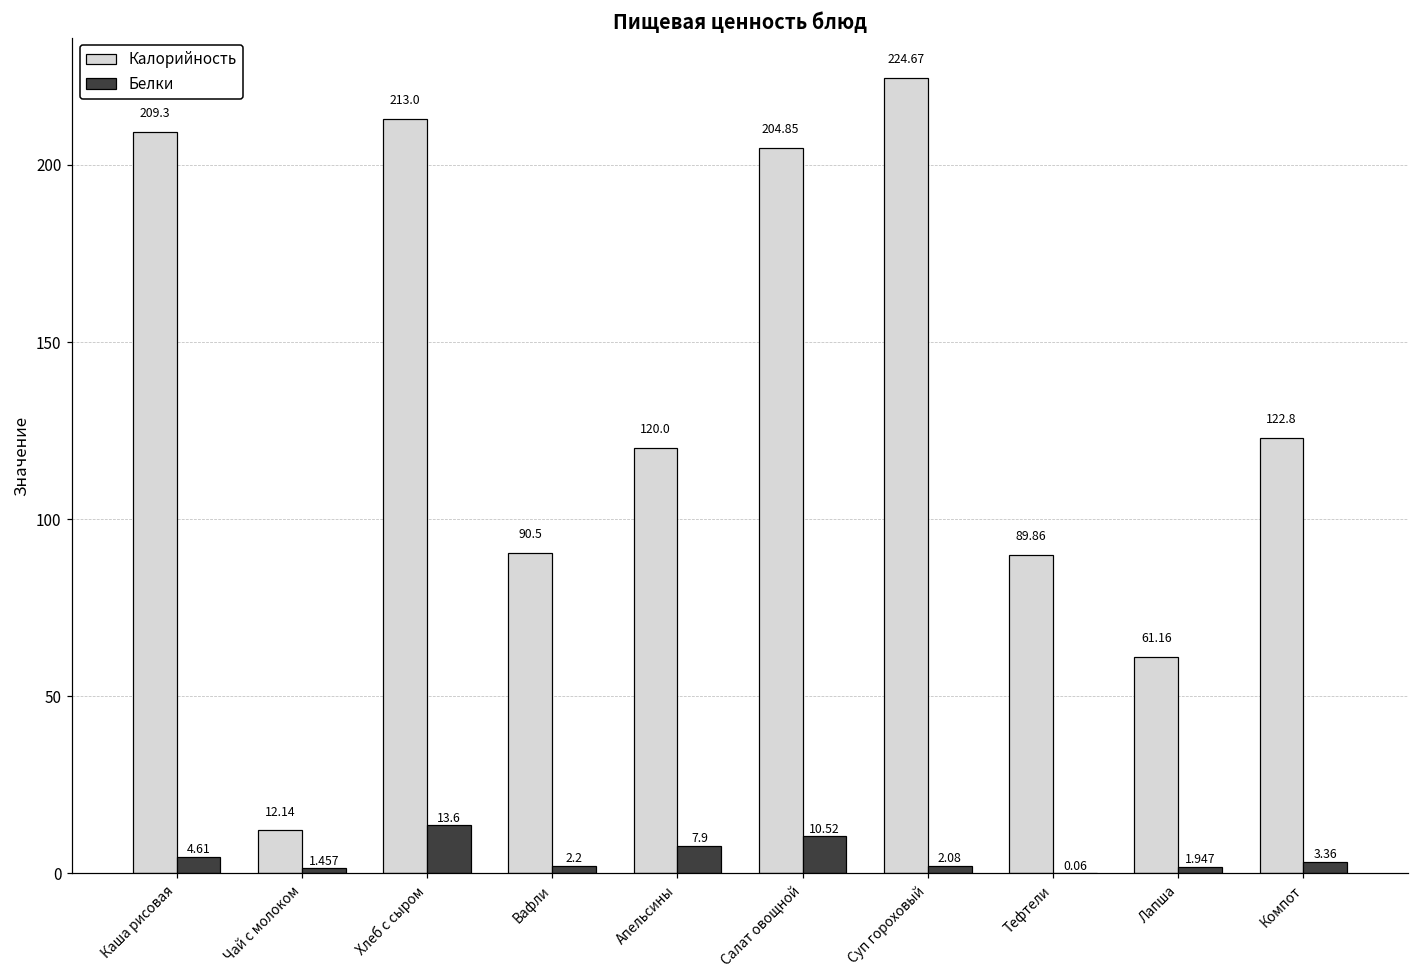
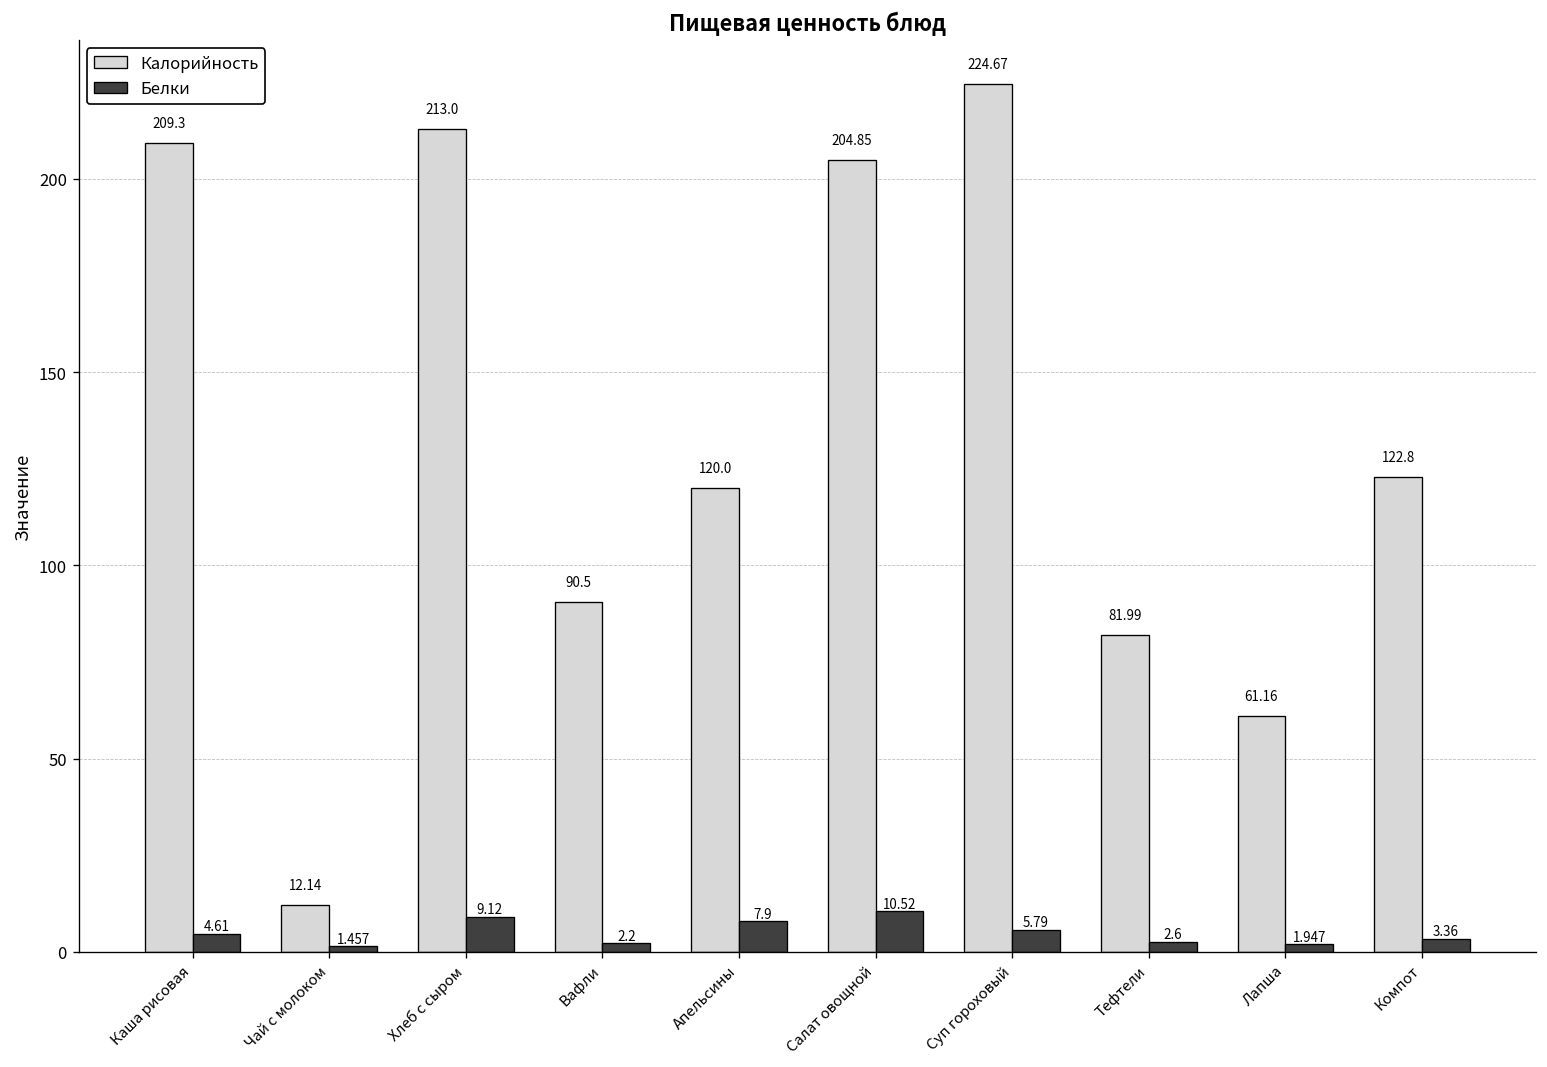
  {
    "Калорийность": {
      "Каша рисовая": 209.3,
      "Чай с молоком": 12.14,
      "Хлеб с сыром": 213.0,
      "Вафли": 90.5,
      "Апельсины": 120.0,
      "Салат овощной": 204.85,
      "Суп гороховый": 224.67,
-     "Тефтели": 89.86,
+     "Тефтели": 81.99,
      "Лапша": 61.16,
      "Компот": 122.8
    },
    "Белки": {
      "Каша рисовая": 4.61,
      "Чай с молоком": 1.457,
-     "Хлеб с сыром": 13.6,
+     "Хлеб с сыром": 9.12,
      "Вафли": 2.2,
      "Апельсины": 7.9,
      "Салат овощной": 10.52,
-     "Суп гороховый": 2.08,
-     "Тефтели": 0.06,
+     "Суп гороховый": 5.79,
+     "Тефтели": 2.6,
      "Лапша": 1.947,
      "Компот": 3.36
    }
  }
